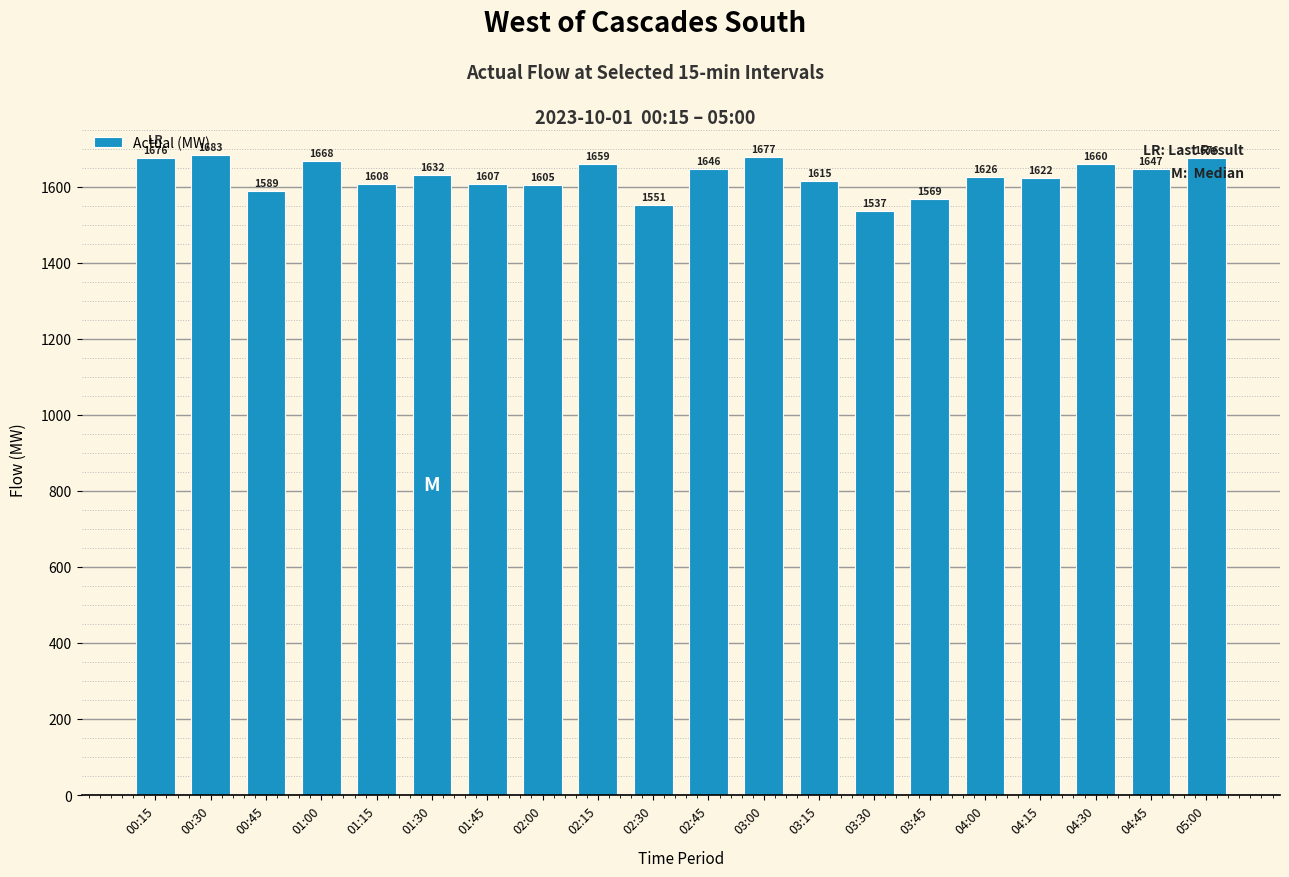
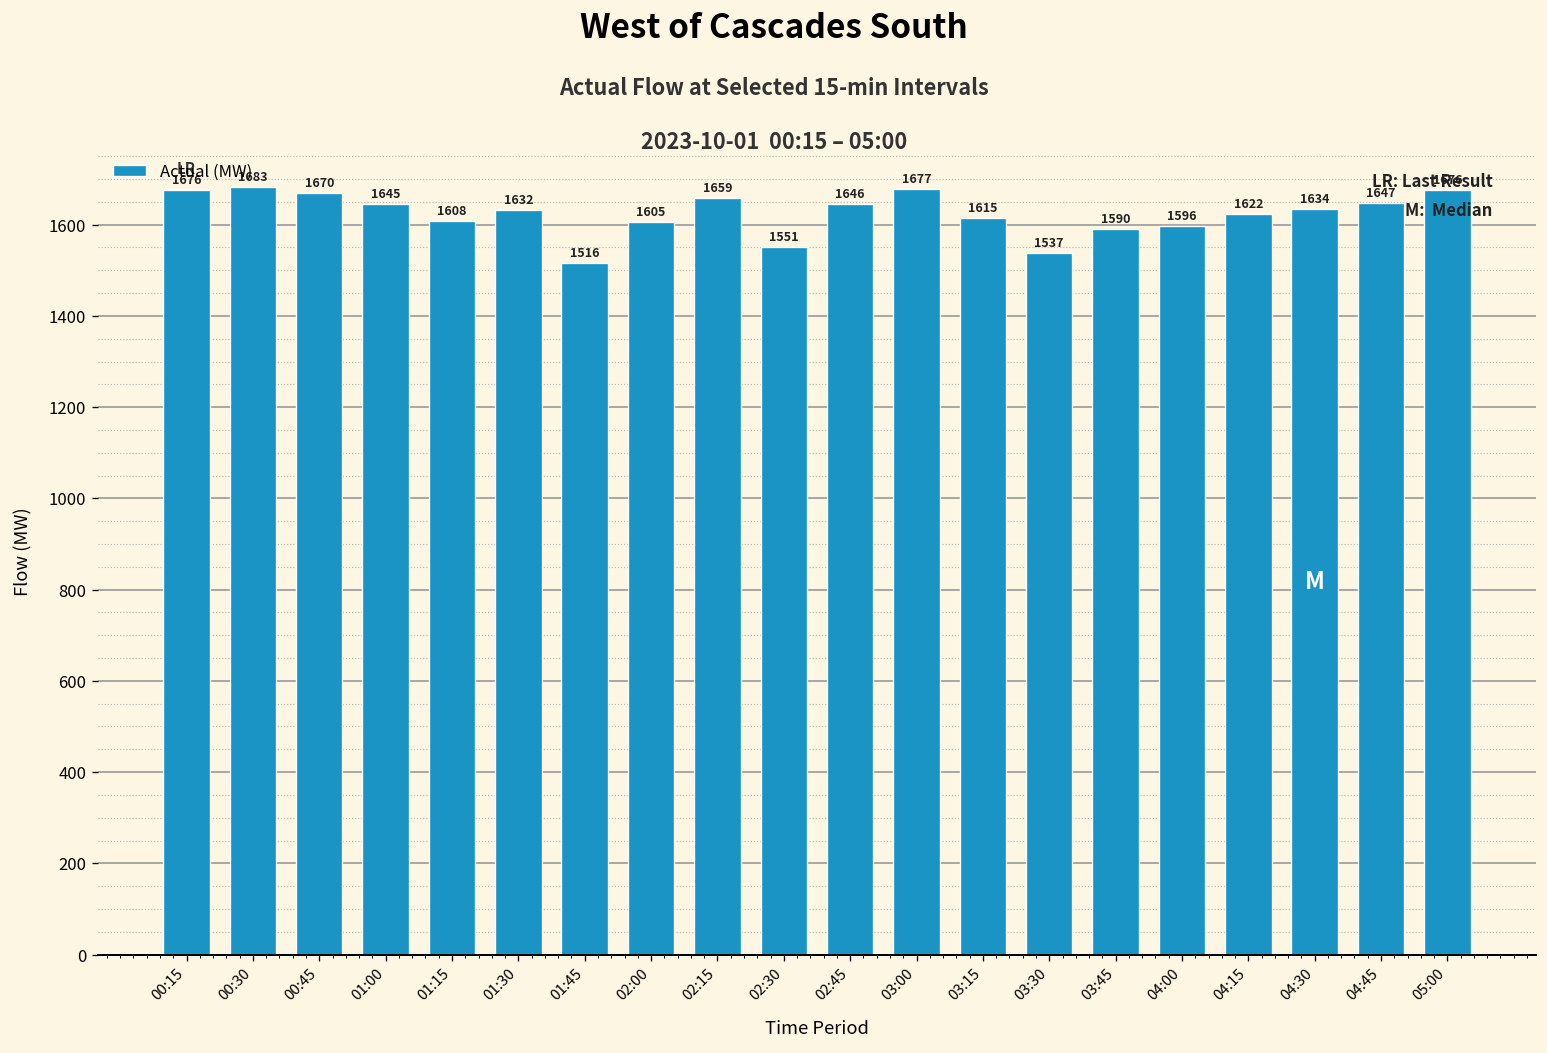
  {
    "00:15": 1676,
    "00:30": 1683,
-   "00:45": 1589,
-   "01:00": 1668,
+   "00:45": 1670,
+   "01:00": 1645,
    "01:15": 1608,
    "01:30": 1632,
-   "01:45": 1607,
+   "01:45": 1516,
    "02:00": 1605,
    "02:15": 1659,
    "02:30": 1551,
    "02:45": 1646,
    "03:00": 1677,
    "03:15": 1615,
    "03:30": 1537,
-   "03:45": 1569,
-   "04:00": 1626,
+   "03:45": 1590,
+   "04:00": 1596,
    "04:15": 1622,
-   "04:30": 1660
+   "04:30": 1634
  }
